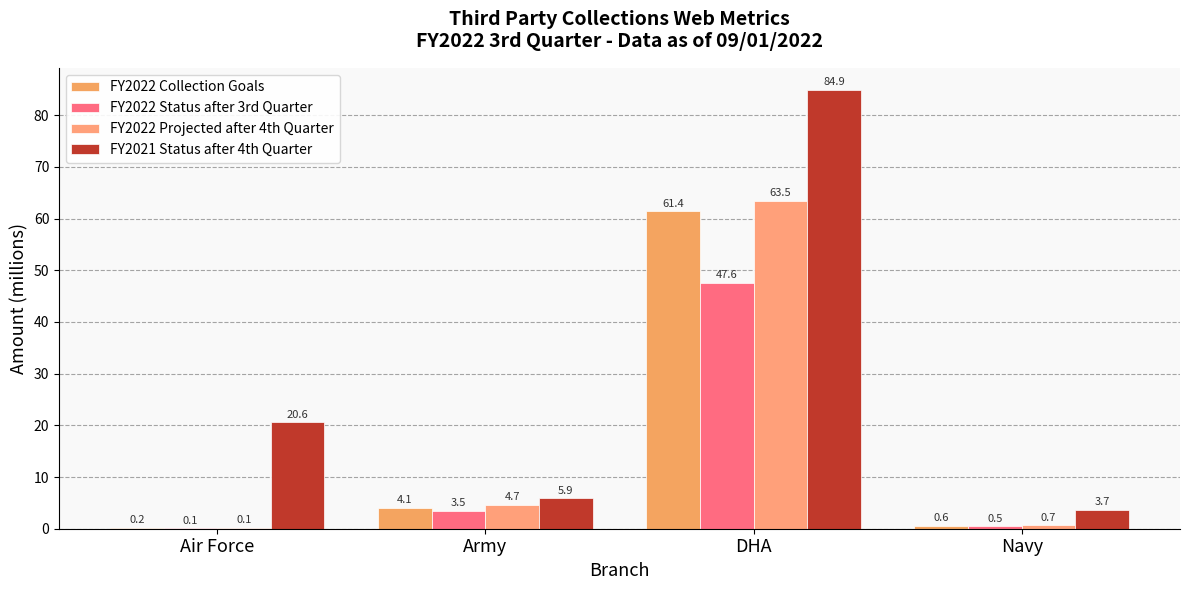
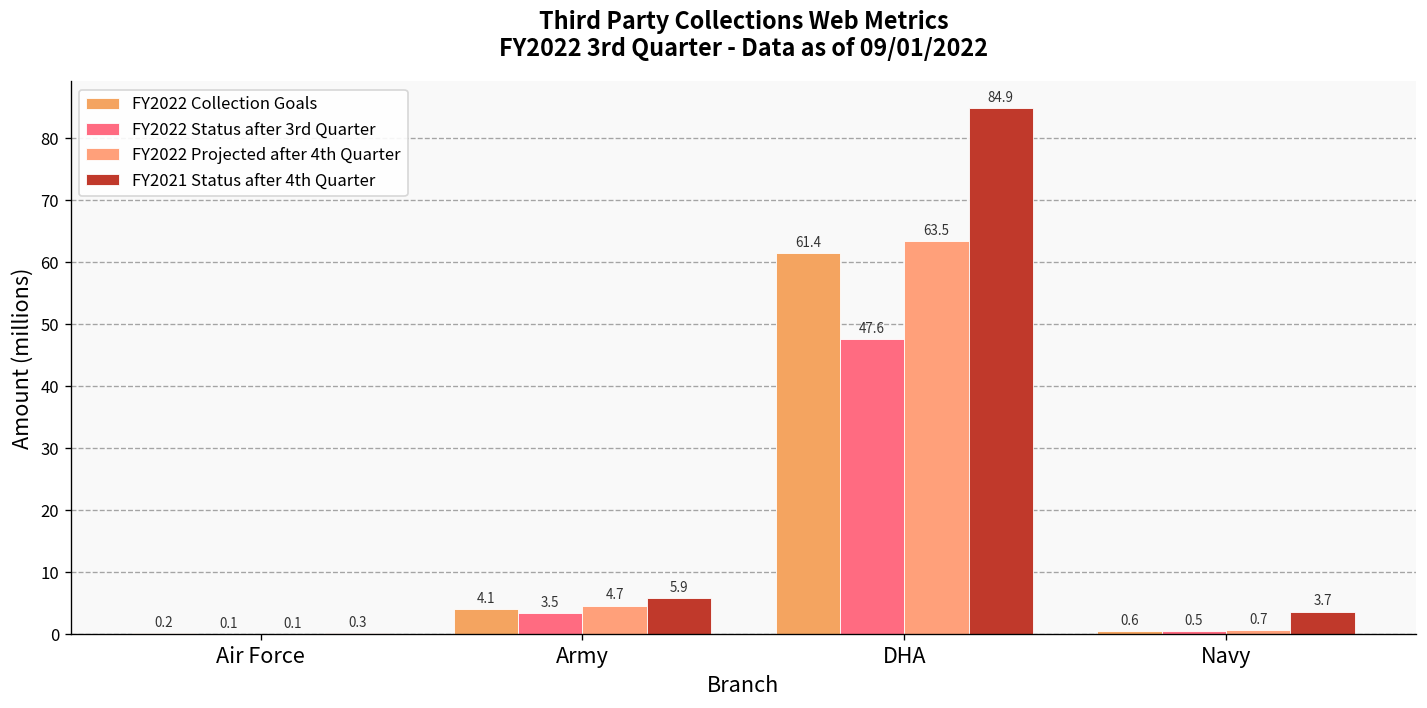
  {
    "FY2021 Status after 4th Quarter": {
-     "Air Force": 20.6,
+     "Air Force": 0.3,
      "Army": 5.9,
      "DHA": 84.9,
      "Navy": 3.7
    }
  }
